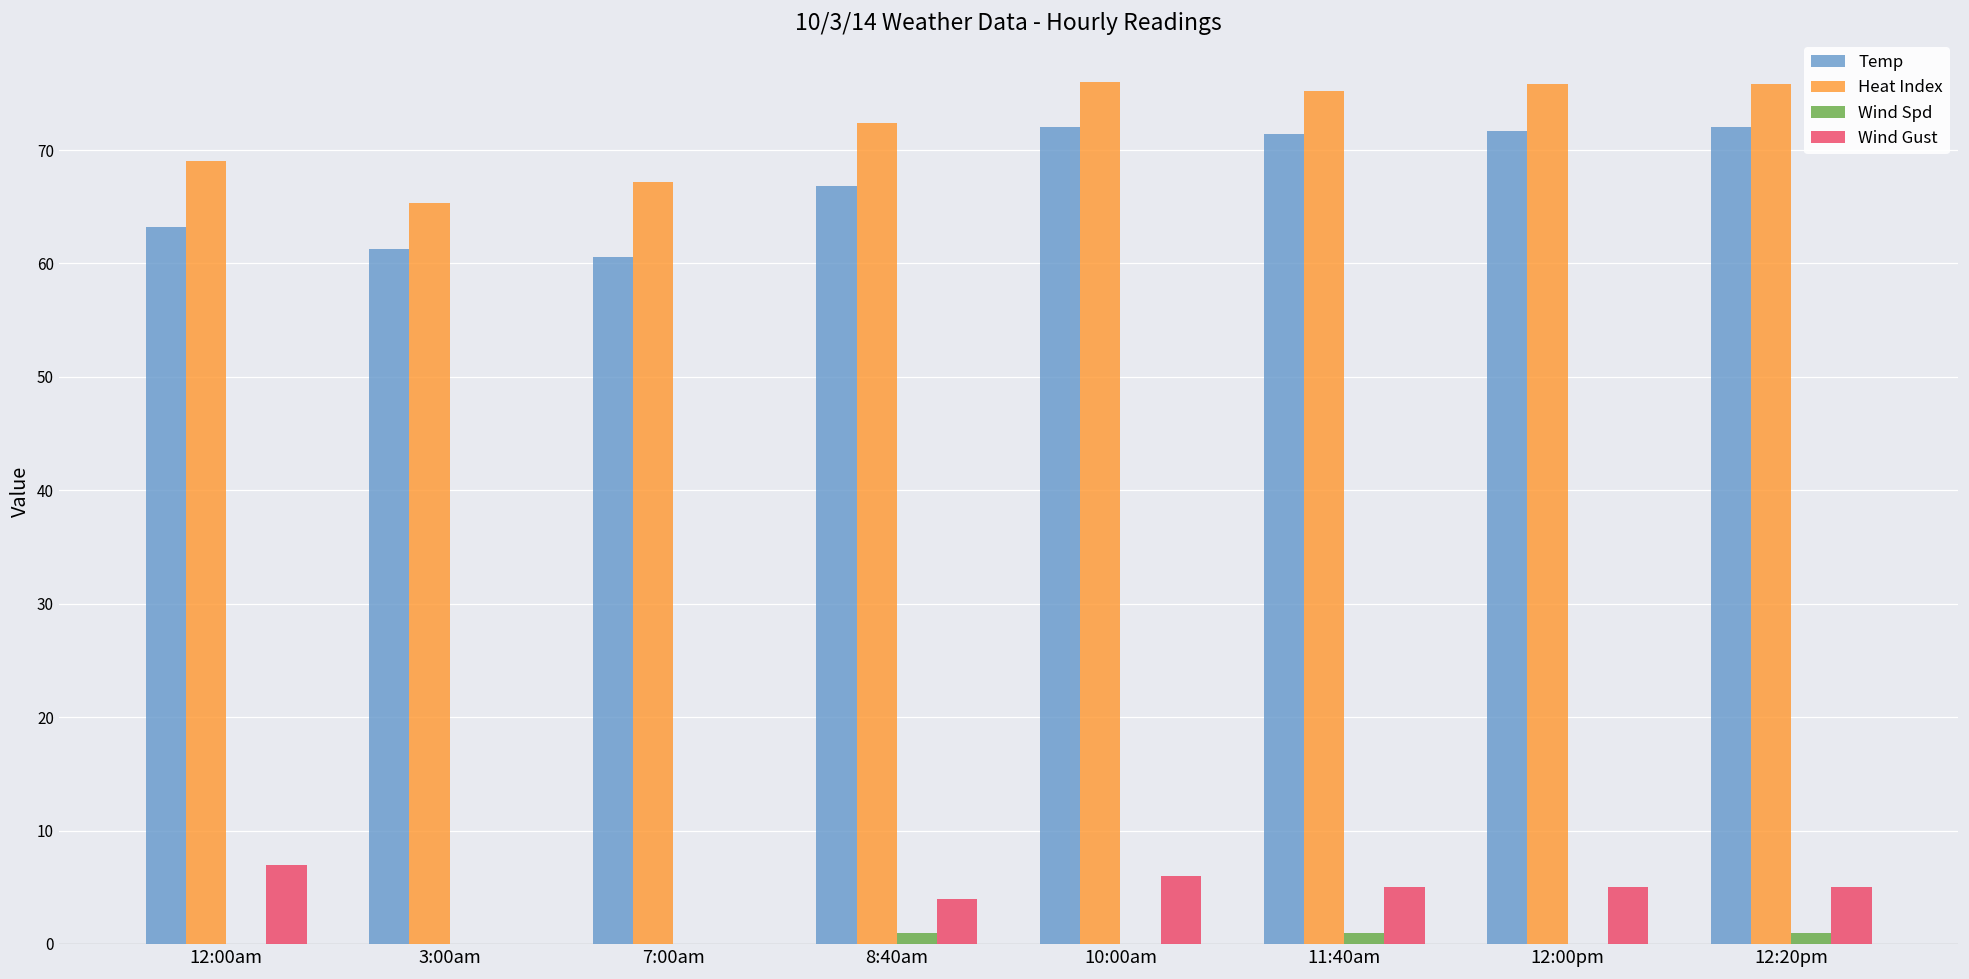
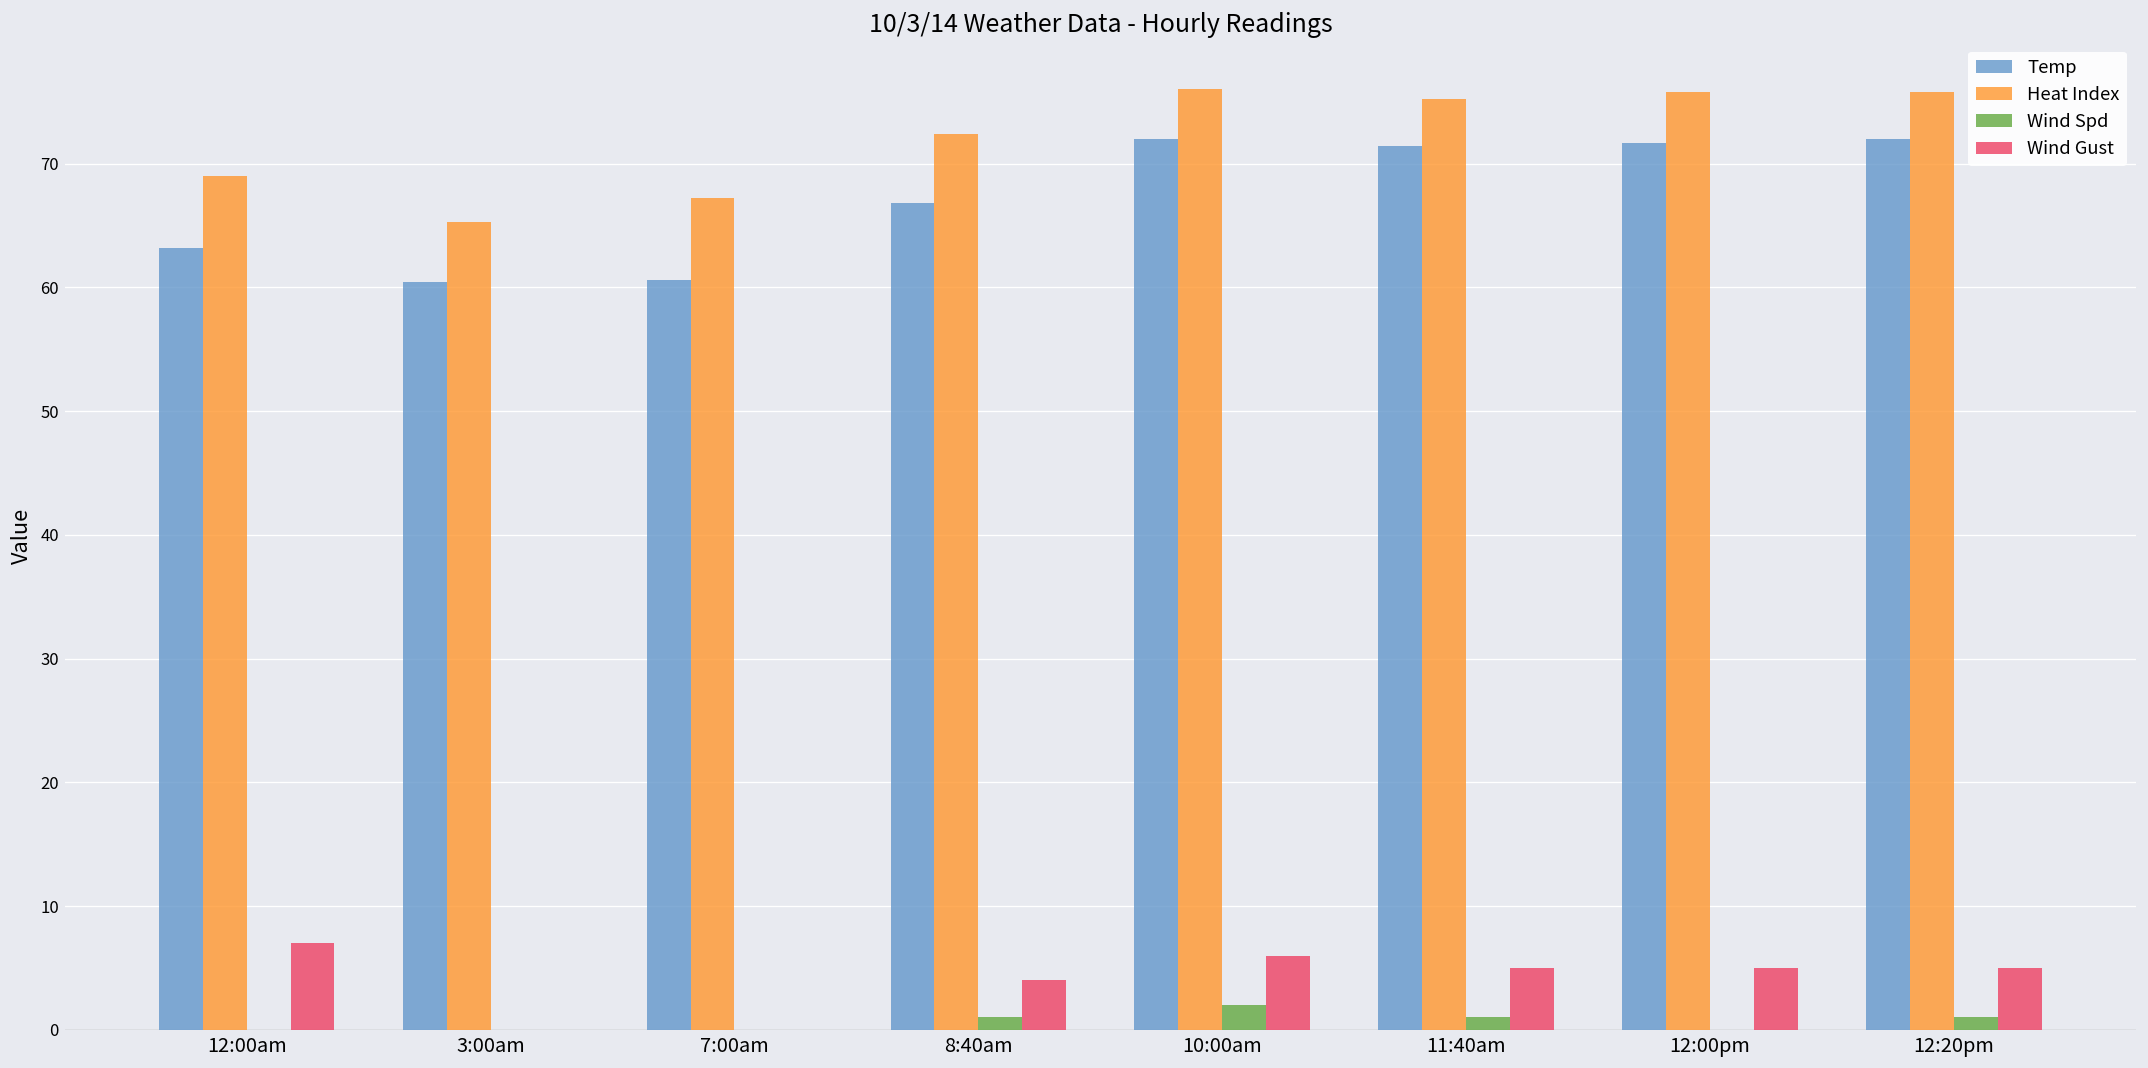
  {
    "Temp": {
      "12:00am": 63.2,
-     "3:00am": 61.3,
+     "3:00am": 60.4,
      "7:00am": 60.6,
      "8:40am": 66.8,
      "10:00am": 72.0,
      "11:40am": 71.4,
      "12:00pm": 71.7,
      "12:20pm": 72.0
    },
    "Heat Index": {
      "12:00am": 69.0,
      "3:00am": 65.3,
      "7:00am": 67.2,
      "8:40am": 72.4,
      "10:00am": 76.0,
      "11:40am": 75.2,
      "12:00pm": 75.8,
      "12:20pm": 75.8
    },
    "Wind Spd": {
      "12:00am": 0,
      "3:00am": 0,
      "7:00am": 0,
      "8:40am": 1,
-     "10:00am": 0,
+     "10:00am": 2,
      "11:40am": 1,
      "12:00pm": 0,
      "12:20pm": 1
    },
    "Wind Gust": {
      "12:00am": 7.0,
      "3:00am": 0.0,
      "7:00am": 0.0,
      "8:40am": 4.0,
      "10:00am": 6.0,
      "11:40am": 5.0,
      "12:00pm": 5.0,
      "12:20pm": 5.0
    }
  }
